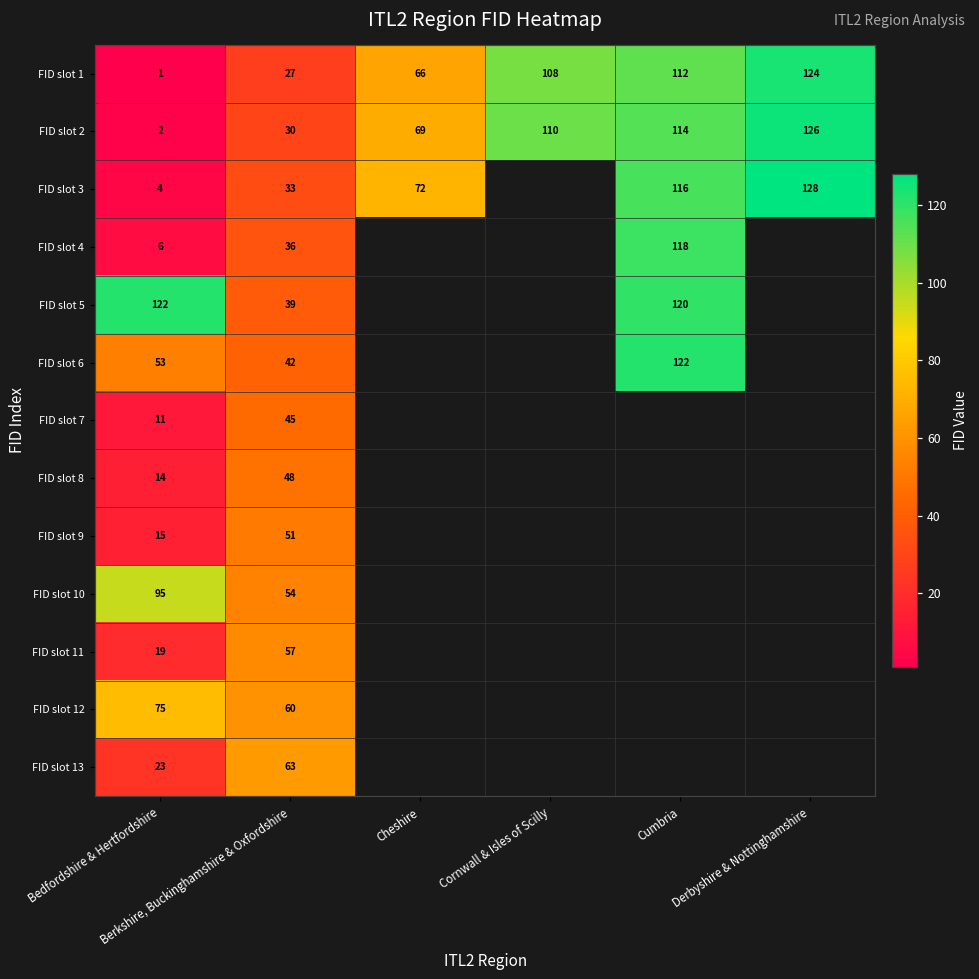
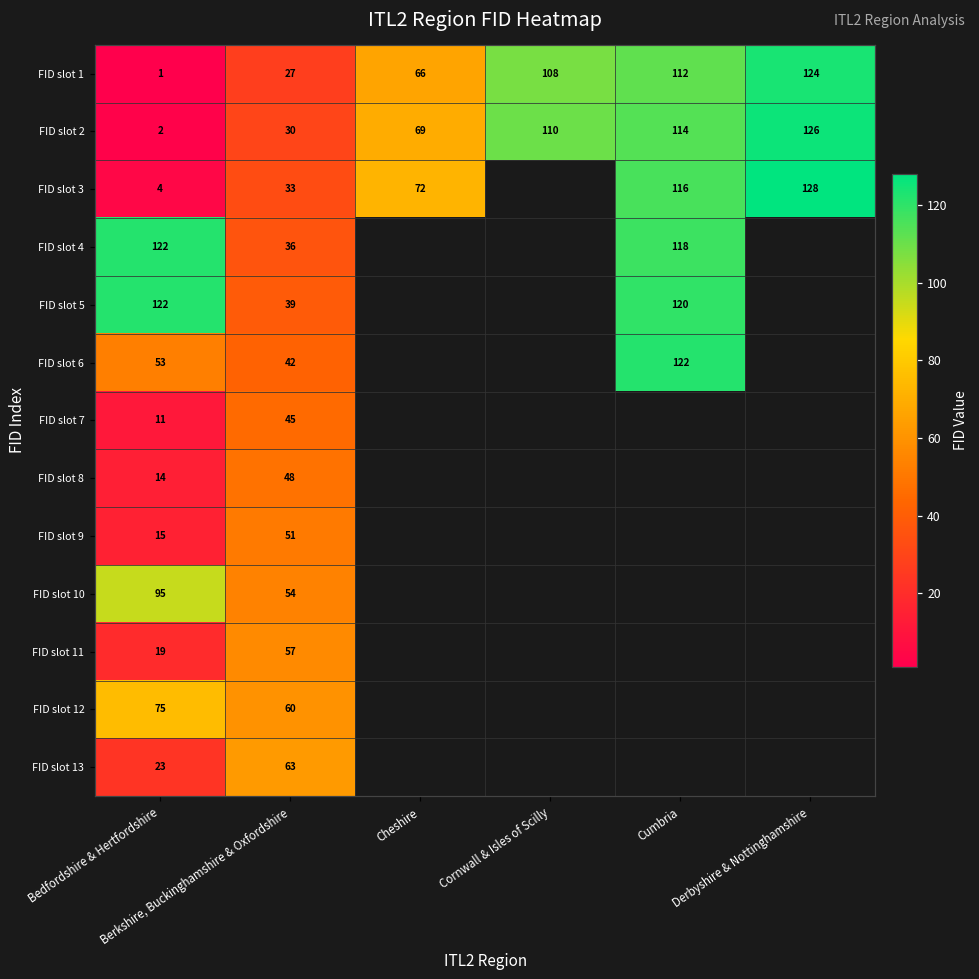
  {
    "FID slot 1": {
      "Bedfordshire & Hertfordshire": 1,
      "Berkshire, Buckinghamshire & Oxfordshire": 27,
      "Cheshire": 66,
      "Cornwall & Isles of Scilly": 108,
      "Cumbria": 112,
      "Derbyshire & Nottinghamshire": 124
    },
    "FID slot 2": {
      "Bedfordshire & Hertfordshire": 2,
      "Berkshire, Buckinghamshire & Oxfordshire": 30,
      "Cheshire": 69,
      "Cornwall & Isles of Scilly": 110,
      "Cumbria": 114,
      "Derbyshire & Nottinghamshire": 126
    },
    "FID slot 3": {
      "Bedfordshire & Hertfordshire": 4,
      "Berkshire, Buckinghamshire & Oxfordshire": 33,
      "Cheshire": 72,
      "Cumbria": 116,
      "Derbyshire & Nottinghamshire": 128
    },
    "FID slot 4": {
-     "Bedfordshire & Hertfordshire": 6,
+     "Bedfordshire & Hertfordshire": 122,
      "Berkshire, Buckinghamshire & Oxfordshire": 36,
      "Cumbria": 118
    },
    "FID slot 5": {
      "Bedfordshire & Hertfordshire": 122,
      "Berkshire, Buckinghamshire & Oxfordshire": 39,
      "Cumbria": 120
    },
    "FID slot 6": {
      "Bedfordshire & Hertfordshire": 53,
      "Berkshire, Buckinghamshire & Oxfordshire": 42,
      "Cumbria": 122
    },
    "FID slot 7": {
      "Bedfordshire & Hertfordshire": 11,
      "Berkshire, Buckinghamshire & Oxfordshire": 45
    },
    "FID slot 8": {
      "Bedfordshire & Hertfordshire": 14,
      "Berkshire, Buckinghamshire & Oxfordshire": 48
    },
    "FID slot 9": {
      "Bedfordshire & Hertfordshire": 15,
      "Berkshire, Buckinghamshire & Oxfordshire": 51
    },
    "FID slot 10": {
      "Bedfordshire & Hertfordshire": 95,
      "Berkshire, Buckinghamshire & Oxfordshire": 54
    },
    "FID slot 11": {
      "Bedfordshire & Hertfordshire": 19,
      "Berkshire, Buckinghamshire & Oxfordshire": 57
    },
    "FID slot 12": {
      "Bedfordshire & Hertfordshire": 75,
      "Berkshire, Buckinghamshire & Oxfordshire": 60
    },
    "FID slot 13": {
      "Bedfordshire & Hertfordshire": 23,
      "Berkshire, Buckinghamshire & Oxfordshire": 63
    }
  }
